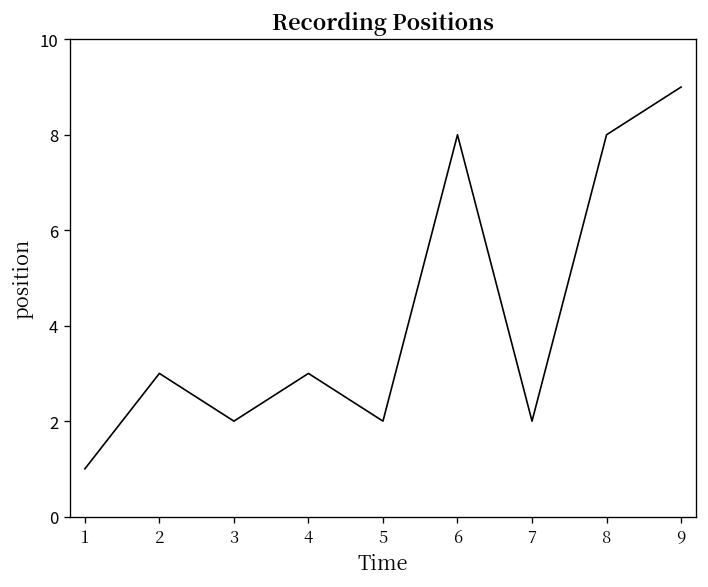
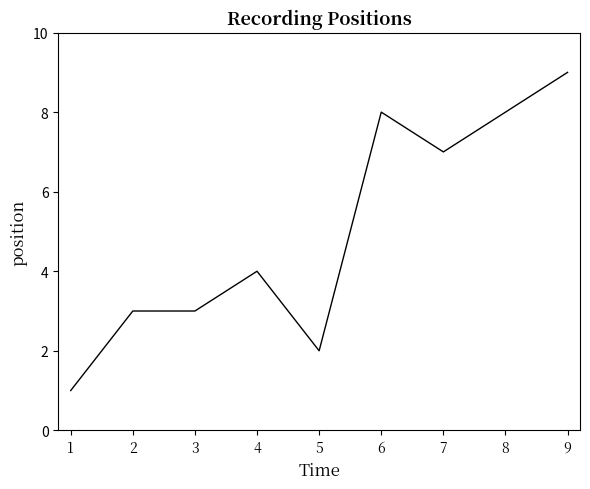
  {
    "1": 1,
    "2": 3,
-   "3": 2,
-   "4": 3,
+   "3": 3,
+   "4": 4,
    "5": 2,
    "6": 8,
-   "7": 2,
+   "7": 7,
    "8": 8,
    "9": 9
  }
